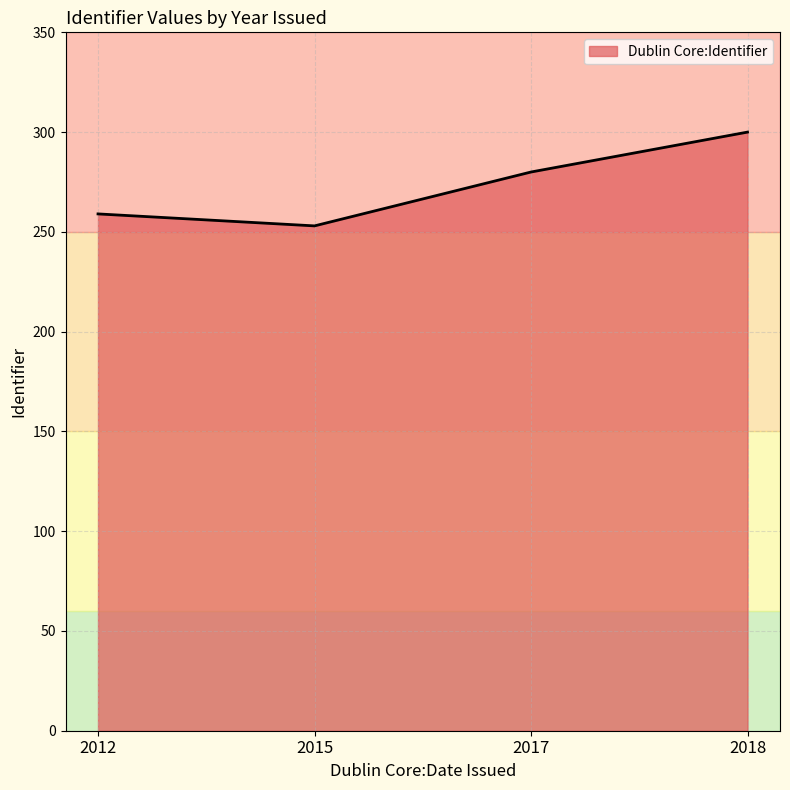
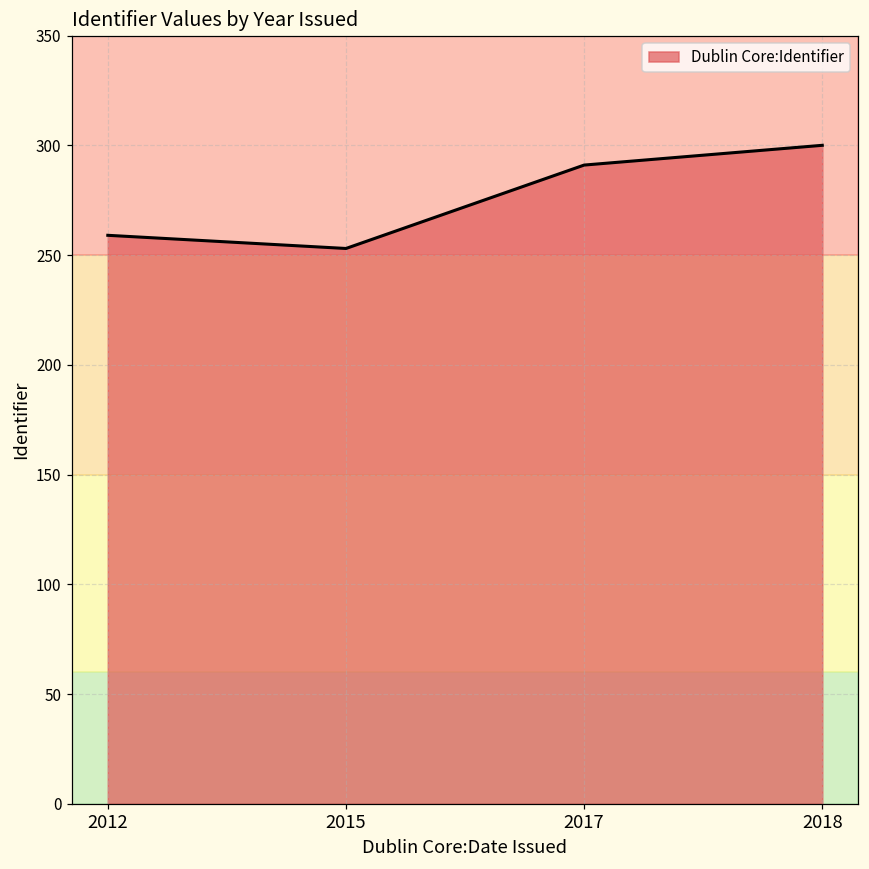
  {
    "2012": 259,
    "2015": 253,
-   "2017": 280,
+   "2017": 291,
    "2018": 300
  }
